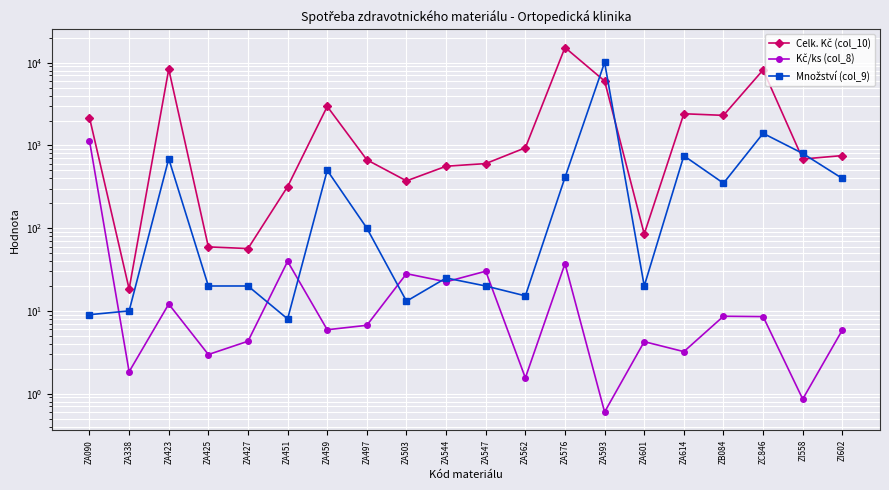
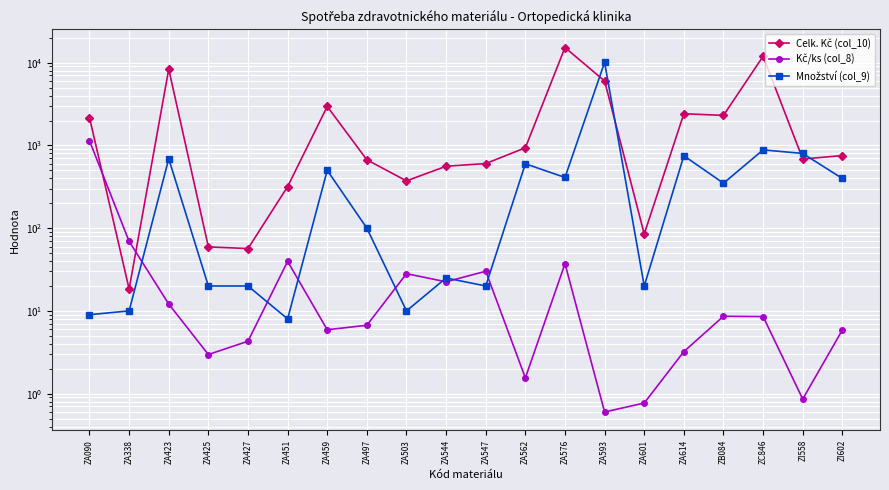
  {
    "Celk. Kč (col_10)": {
      "ZA090": 2200,
      "ZA338": 18,
      "ZA423": 8000,
      "ZA425": 60,
      "ZA427": 60,
      "ZA451": 320,
      "ZA459": 3000,
      "ZA497": 700,
      "ZA503": 400,
      "ZA544": 600,
      "ZA547": 600,
      "ZA562": 900,
      "ZA576": 15000,
      "ZA593": 6000,
      "ZA601": 90,
      "ZA614": 2400,
      "ZB084": 2300,
-     "ZC846": 8000,
+     "ZC846": 12000,
      "ZI558": 700,
      "ZI602": 800
    },
    "Kč/ks (col_8)": {
      "ZA090": 1100,
-     "ZA338": 1.8,
+     "ZA338": 70,
      "ZA423": 12,
      "ZA425": 3.0,
      "ZA427": 4,
      "ZA451": 40,
      "ZA459": 6,
      "ZA497": 7,
      "ZA503": 28,
      "ZA544": 22,
      "ZA547": 30,
      "ZA562": 1.6,
      "ZA576": 40,
      "ZA593": 0.6,
-     "ZA601": 4,
+     "ZA601": 0.8,
      "ZA614": 3.2,
      "ZB084": 9,
      "ZC846": 9,
      "ZI558": 0.9,
      "ZI602": 6
    },
    "Množství (col_9)": {
      "ZA090": 9,
      "ZA338": 10,
      "ZA423": 700,
      "ZA425": 20,
      "ZA427": 20,
      "ZA451": 8,
      "ZA459": 500,
      "ZA497": 100,
-     "ZA503": 13,
+     "ZA503": 10,
      "ZA544": 25,
      "ZA547": 20,
-     "ZA562": 15,
+     "ZA562": 600,
      "ZA576": 400,
      "ZA593": 10000,
      "ZA601": 20,
      "ZA614": 800,
      "ZB084": 350,
-     "ZC846": 1400,
+     "ZC846": 900,
      "ZI558": 800,
      "ZI602": 400
    }
  }
